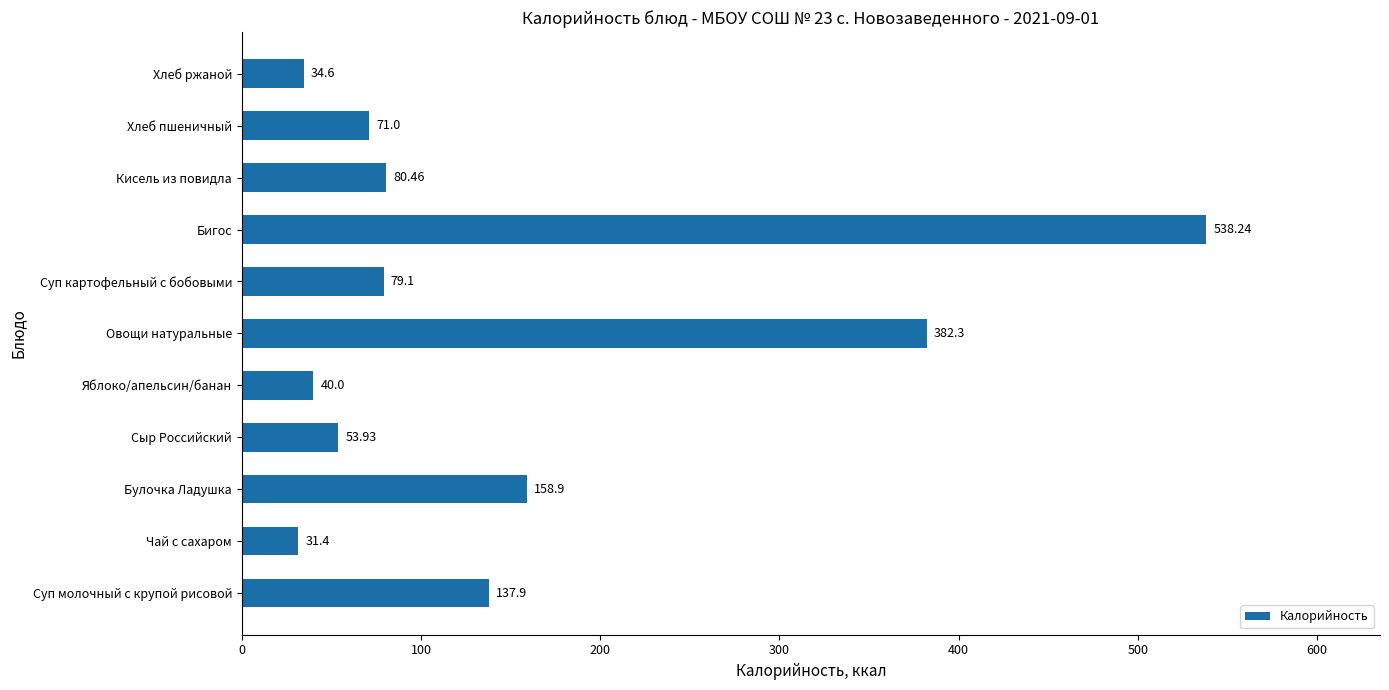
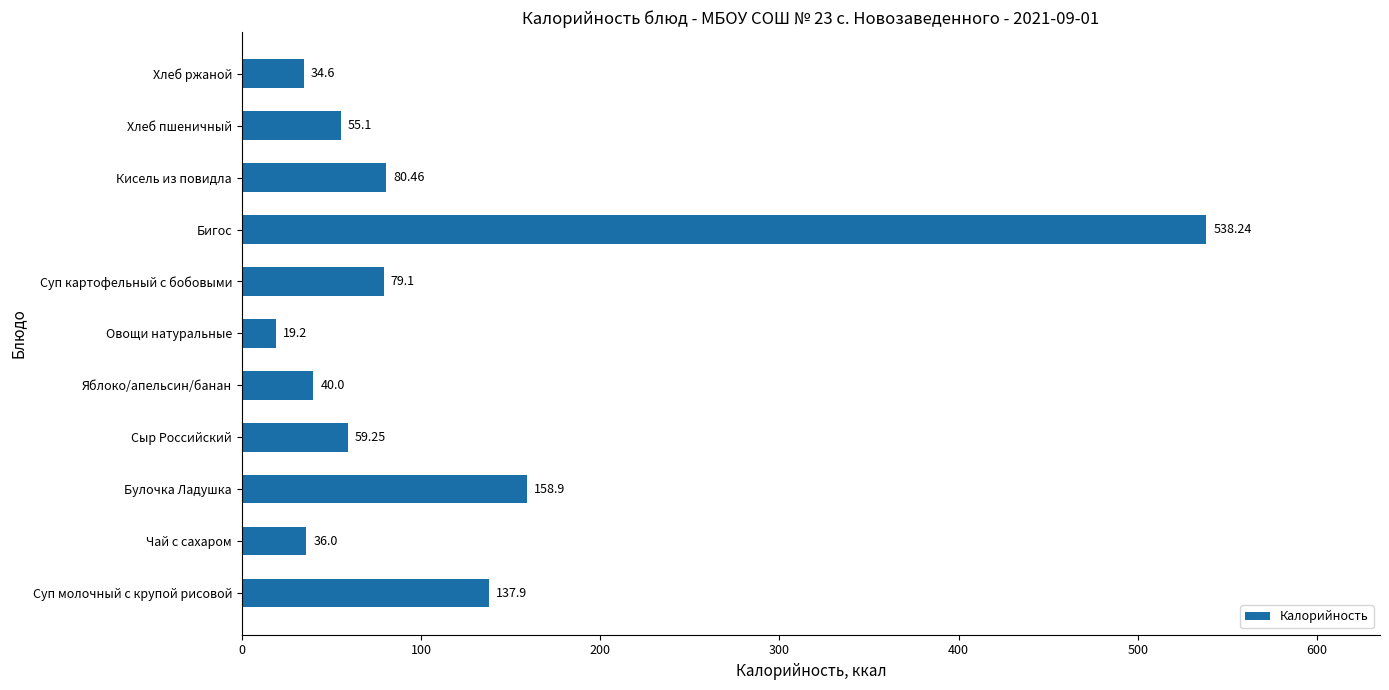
  {
    "Хлеб ржаной": 34.6,
-   "Хлеб пшеничный": 71.0,
+   "Хлеб пшеничный": 55.1,
    "Кисель из повидла": 80.46,
    "Бигос": 538.24,
    "Суп картофельный с бобовыми": 79.1,
-   "Овощи натуральные": 382.3,
+   "Овощи натуральные": 19.2,
    "Яблоко/апельсин/банан": 40.0,
-   "Сыр Российский": 53.93,
+   "Сыр Российский": 59.25,
    "Булочка Ладушка": 158.9,
-   "Чай с сахаром": 31.4,
+   "Чай с сахаром": 36.0,
    "Суп молочный с крупой рисовой": 137.9
  }
